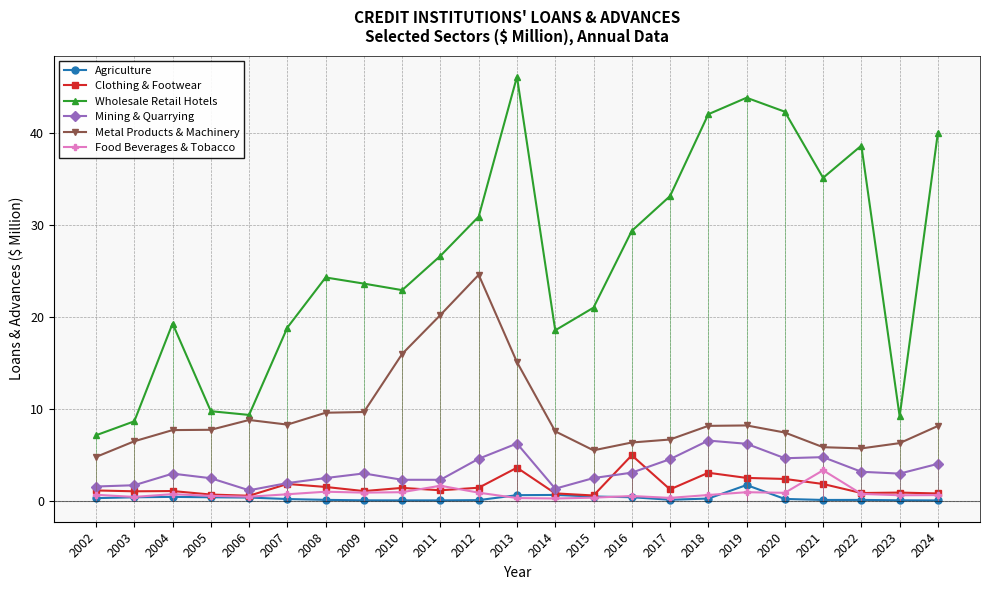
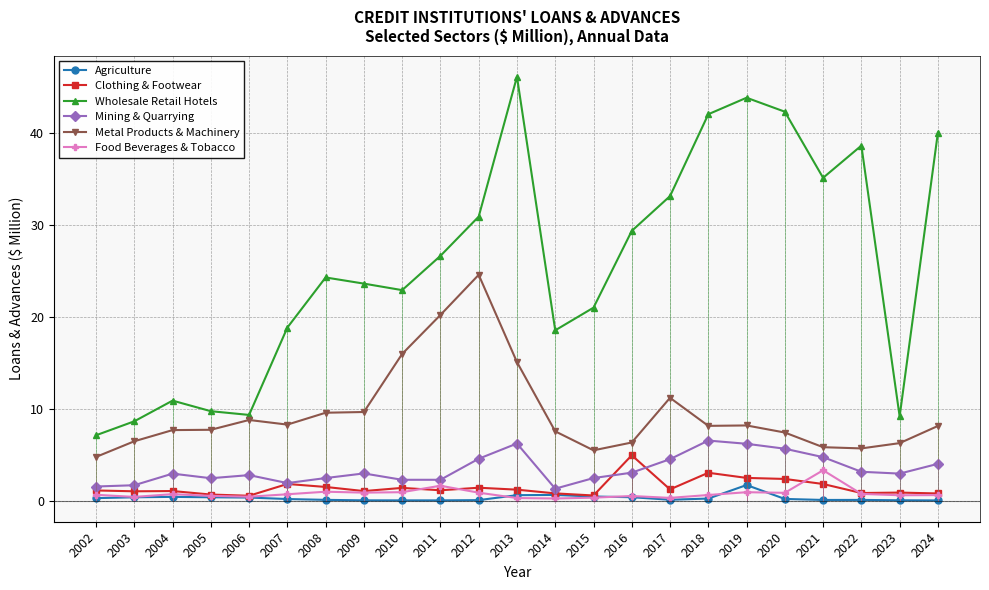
  {
    "Agriculture": {
      "2002": 0,
      "2004": 0,
      "2007": 0,
      "2008": 0,
      "2009": 0,
      "2010": 0,
      "2011": 0,
      "2012": 0,
      "2013": 1,
      "2018": 0,
      "2019": 2,
      "2020": 0,
      "2021": 0,
      "2022": 0,
      "2023": 0,
      "2024": 0
    },
    "Clothing & Footwear": {
      "2002": 1,
      "2003": 1,
      "2004": 1,
      "2008": 1,
      "2010": 1,
      "2011": 1,
      "2012": 1,
-     "2013": 4,
+     "2013": 1,
      "2016": 5,
      "2017": 1,
      "2018": 3,
      "2019": 2,
      "2020": 2,
      "2021": 2,
      "2023": 1
    },
    "Wholesale Retail Hotels": {
      "2002": 7,
      "2003": 9,
-     "2004": 19,
+     "2004": 11,
      "2005": 10,
      "2006": 9,
      "2007": 19,
      "2008": 24,
      "2009": 24,
      "2010": 23,
      "2011": 27,
      "2012": 31,
      "2013": 46,
      "2014": 19,
      "2015": 21,
      "2016": 29,
      "2017": 33,
      "2018": 42,
      "2019": 44,
      "2020": 42,
      "2021": 35,
      "2022": 39,
      "2023": 9,
      "2024": 40
    },
    "Mining & Quarrying": {
      "2002": 2,
      "2003": 2,
      "2004": 3,
      "2005": 2,
-     "2006": 1,
+     "2006": 3,
      "2008": 2,
      "2009": 3,
      "2010": 2,
      "2011": 2,
      "2012": 5,
      "2013": 6,
      "2014": 1,
      "2015": 2,
      "2016": 3,
      "2017": 5,
      "2018": 7,
      "2019": 6,
-     "2020": 5,
+     "2020": 6,
      "2021": 5,
      "2022": 3,
      "2023": 3,
      "2024": 4
    },
    "Metal Products & Machinery": {
      "2002": 5,
      "2003": 6,
      "2004": 8,
      "2005": 8,
      "2006": 9,
      "2007": 8,
      "2008": 10,
      "2009": 10,
      "2010": 16,
      "2011": 20,
      "2012": 25,
      "2013": 15,
      "2014": 8,
      "2015": 5,
      "2016": 6,
-     "2017": 7,
+     "2017": 11,
      "2018": 8,
      "2019": 8,
      "2020": 7,
      "2021": 6,
      "2022": 6,
      "2023": 6,
      "2024": 8
    },
    "Food Beverages & Tobacco": {
      "2002": 1,
      "2004": 1,
      "2007": 1,
      "2008": 1,
      "2010": 1,
      "2011": 2,
      "2012": 1,
      "2013": 0,
      "2014": 0,
      "2018": 1,
      "2019": 1,
      "2020": 1,
      "2021": 3,
      "2023": 1
    }
  }
